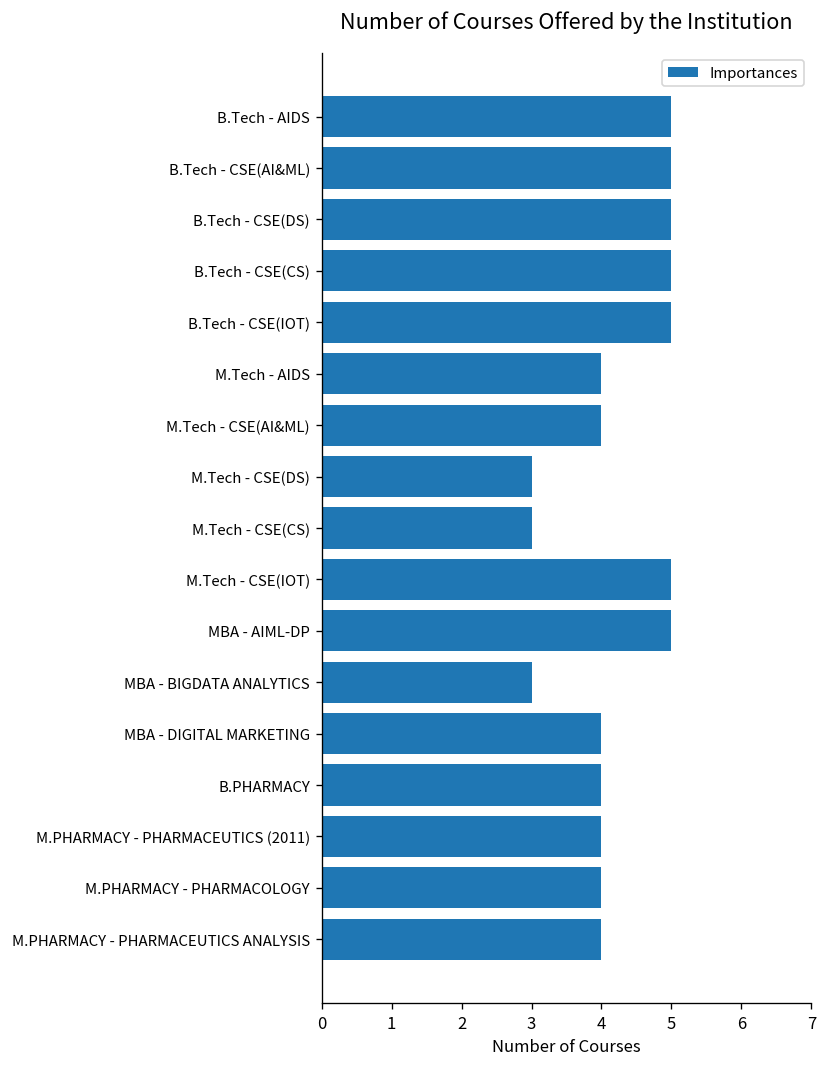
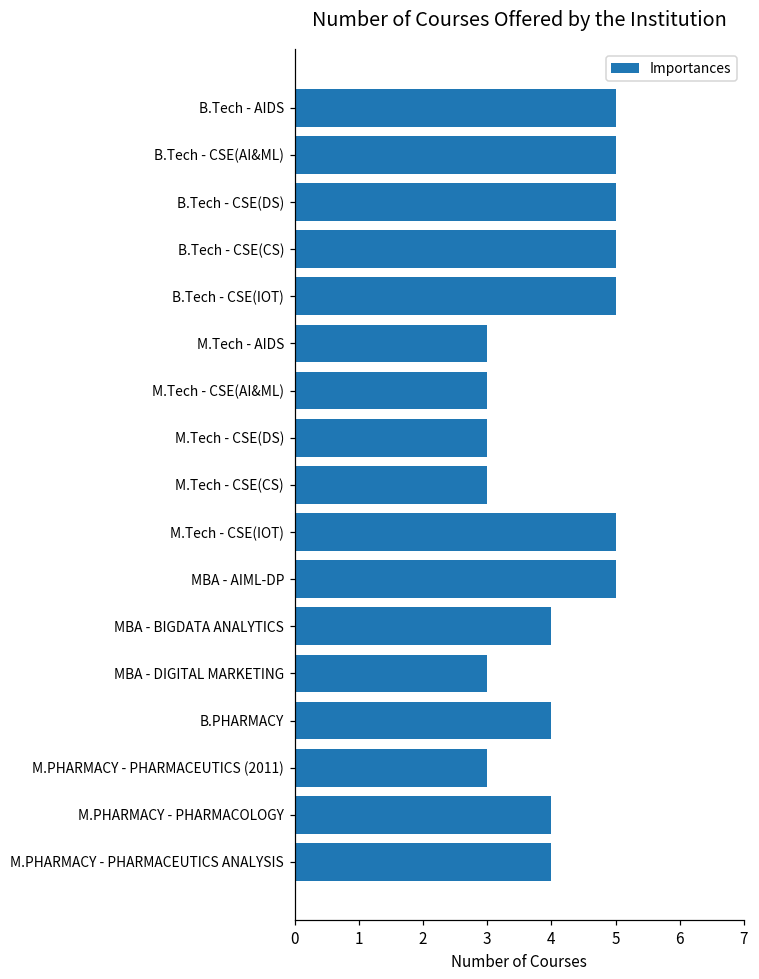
  {
    "B.Tech - AIDS": 5,
    "B.Tech - CSE(AI&ML)": 5,
    "B.Tech - CSE(DS)": 5,
    "B.Tech - CSE(CS)": 5,
    "B.Tech - CSE(IOT)": 5,
-   "M.Tech - AIDS": 4,
-   "M.Tech - CSE(AI&ML)": 4,
+   "M.Tech - AIDS": 3,
+   "M.Tech - CSE(AI&ML)": 3,
    "M.Tech - CSE(DS)": 3,
    "M.Tech - CSE(CS)": 3,
    "M.Tech - CSE(IOT)": 5,
    "MBA - AIML-DP": 5,
-   "MBA - BIGDATA ANALYTICS": 3,
-   "MBA - DIGITAL MARKETING": 4,
+   "MBA - BIGDATA ANALYTICS": 4,
+   "MBA - DIGITAL MARKETING": 3,
    "B.PHARMACY": 4,
-   "M.PHARMACY - PHARMACEUTICS (2011)": 4,
+   "M.PHARMACY - PHARMACEUTICS (2011)": 3,
    "M.PHARMACY - PHARMACOLOGY": 4,
    "M.PHARMACY - PHARMACEUTICS ANALYSIS": 4
  }
